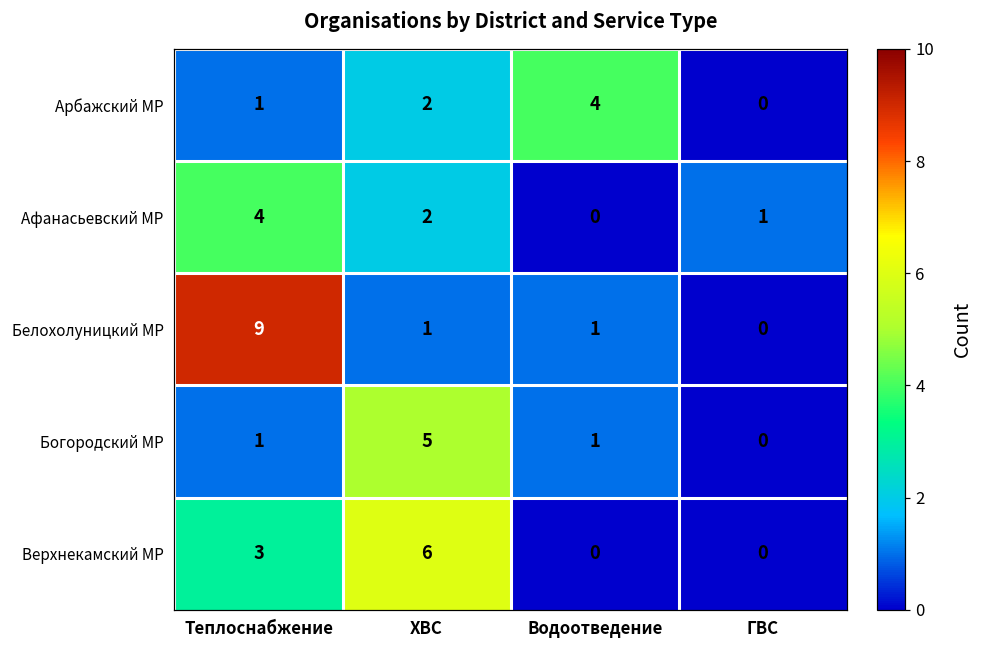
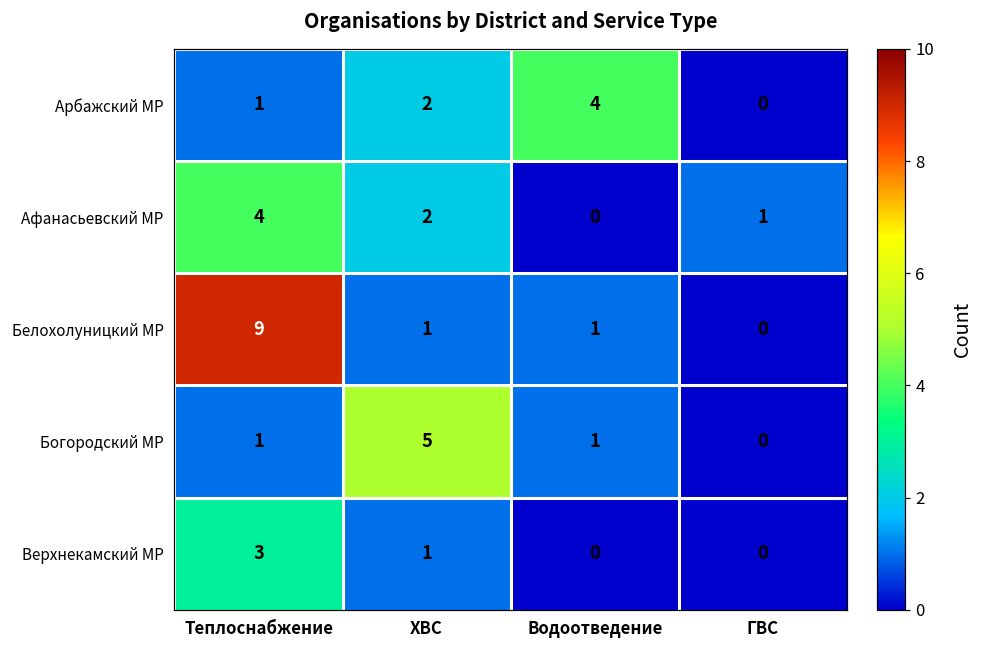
  {
    "Арбажский МР": {
      "Теплоснабжение": 1,
      "ХВС": 2,
      "Водоотведение": 4,
      "ГВС": 0
    },
    "Афанасьевский МР": {
      "Теплоснабжение": 4,
      "ХВС": 2,
      "Водоотведение": 0,
      "ГВС": 1
    },
    "Белохолуницкий МР": {
      "Теплоснабжение": 9,
      "ХВС": 1,
      "Водоотведение": 1,
      "ГВС": 0
    },
    "Богородский МР": {
      "Теплоснабжение": 1,
      "ХВС": 5,
      "Водоотведение": 1,
      "ГВС": 0
    },
    "Верхнекамский МР": {
      "Теплоснабжение": 3,
-     "ХВС": 6,
+     "ХВС": 1,
      "Водоотведение": 0,
      "ГВС": 0
    }
  }
